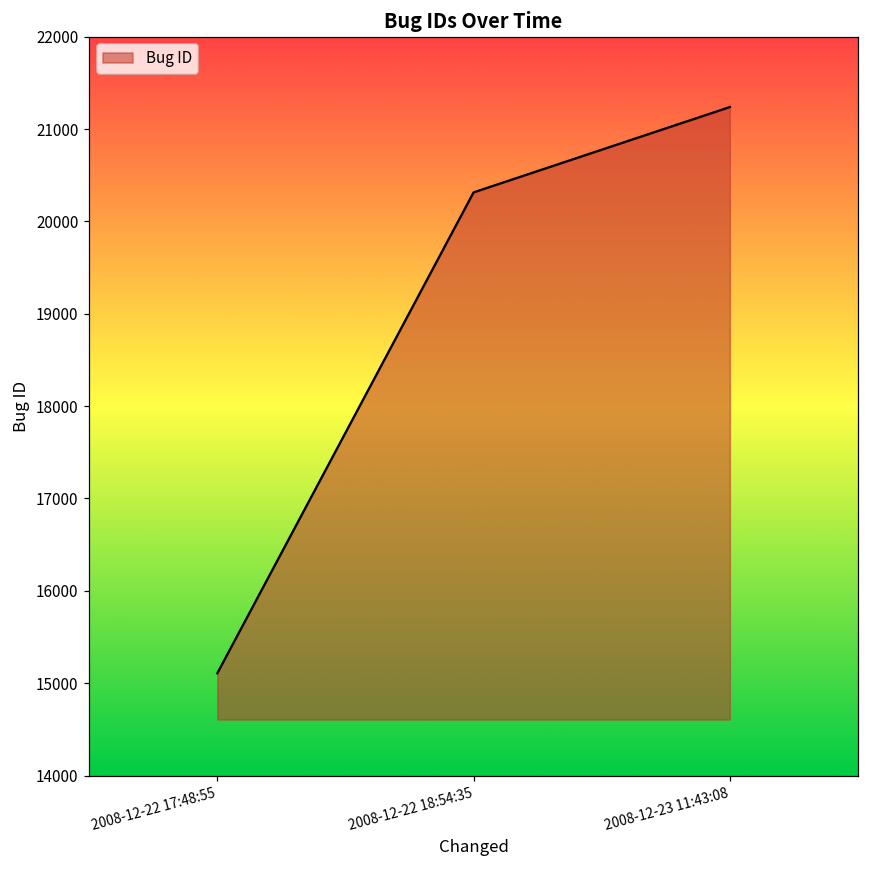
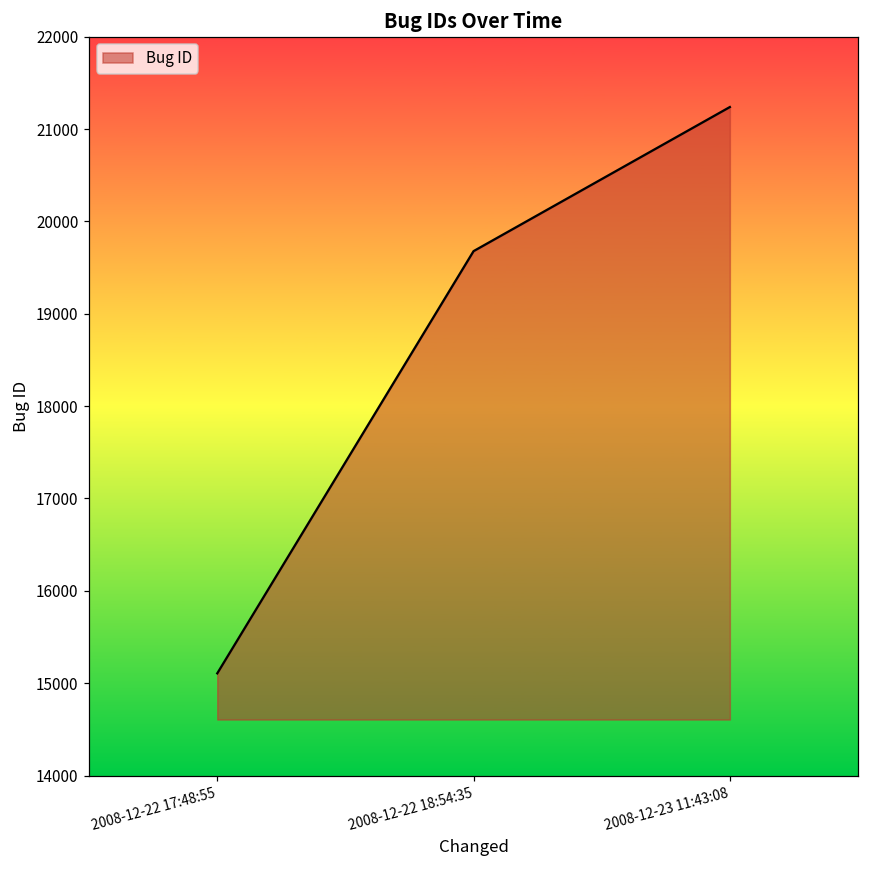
  {
    "2008-12-22 17:48:55": 15100,
-   "2008-12-22 18:54:35": 20300,
+   "2008-12-22 18:54:35": 19700,
    "2008-12-23 11:43:08": 21200
  }
